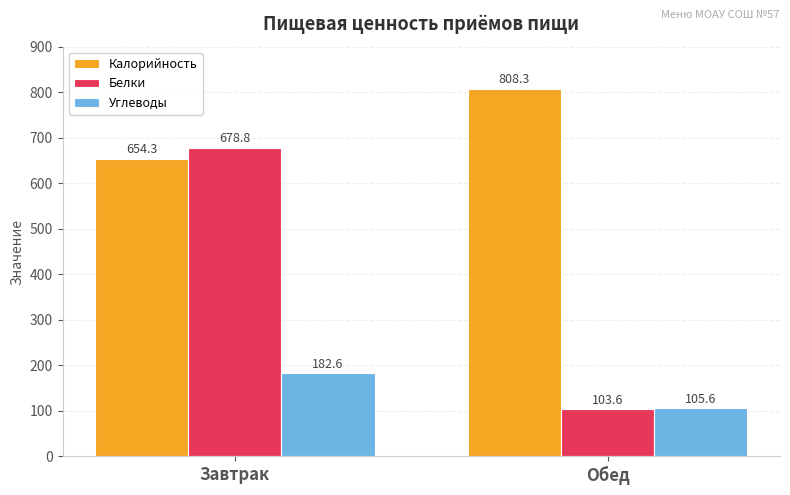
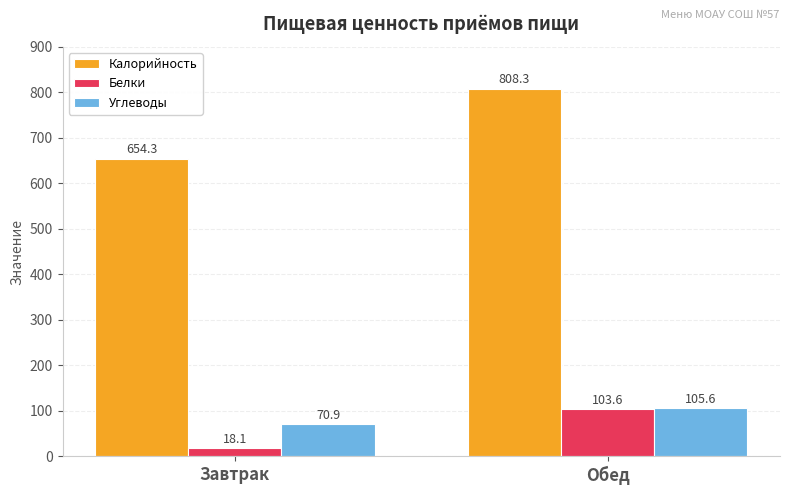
  {
    "Калорийность": {
      "Завтрак": 654.3,
      "Обед": 808.3
    },
    "Белки": {
-     "Завтрак": 678.8,
+     "Завтрак": 18.1,
      "Обед": 103.6
    },
    "Углеводы": {
-     "Завтрак": 182.6,
+     "Завтрак": 70.9,
      "Обед": 105.6
    }
  }
